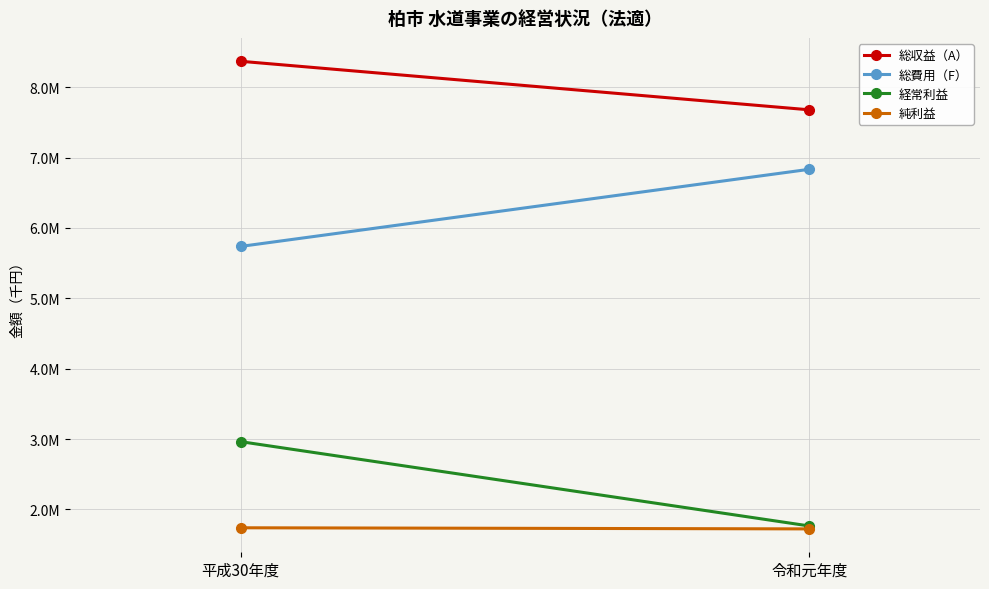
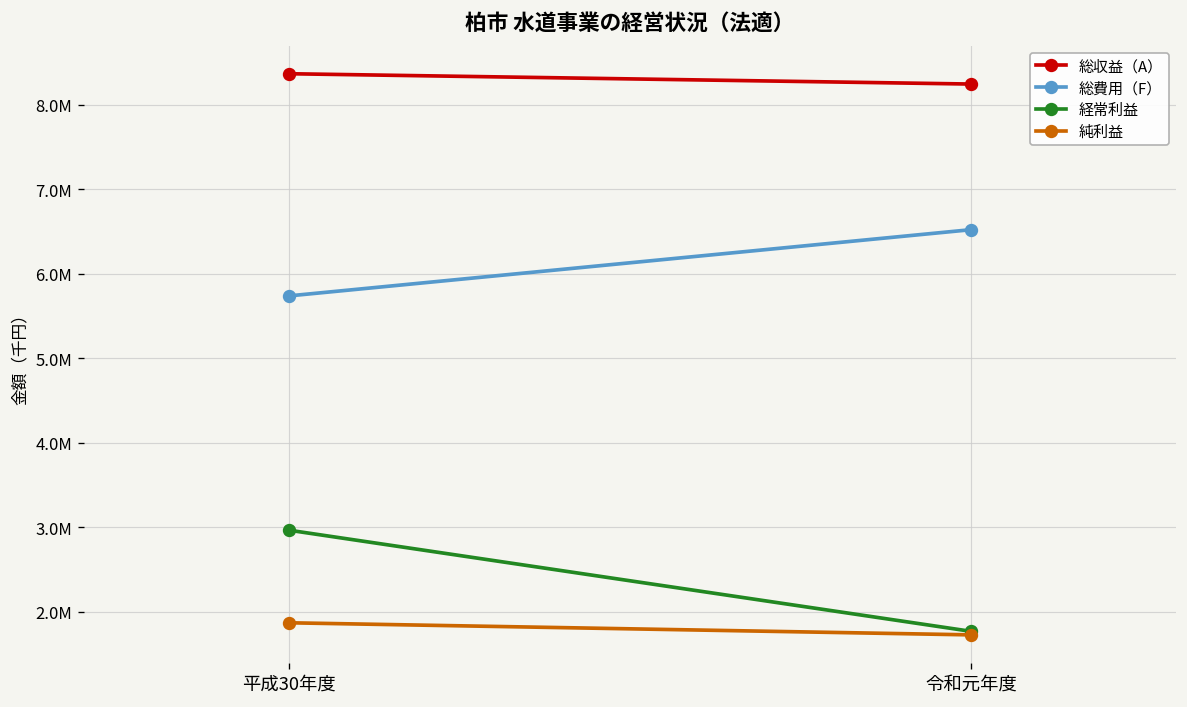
  {
    "総収益（A）": {
      "平成30年度": 8400000,
-     "令和元年度": 7700000
+     "令和元年度": 8200000
    },
    "総費用（F）": {
      "平成30年度": 5700000,
-     "令和元年度": 6800000
+     "令和元年度": 6500000
    },
    "経常利益": {
      "平成30年度": 3000000,
      "令和元年度": 1800000
    },
    "純利益": {
-     "平成30年度": 1700000,
+     "平成30年度": 1900000,
      "令和元年度": 1700000
    }
  }
